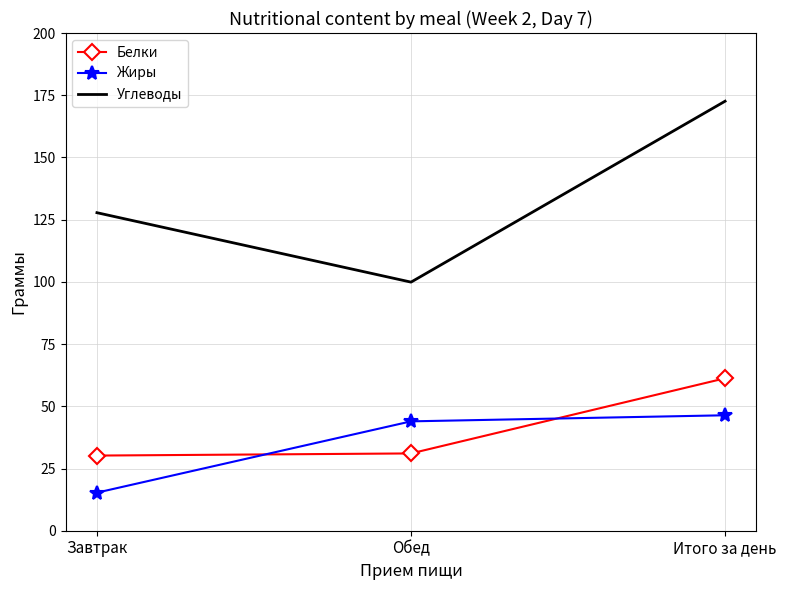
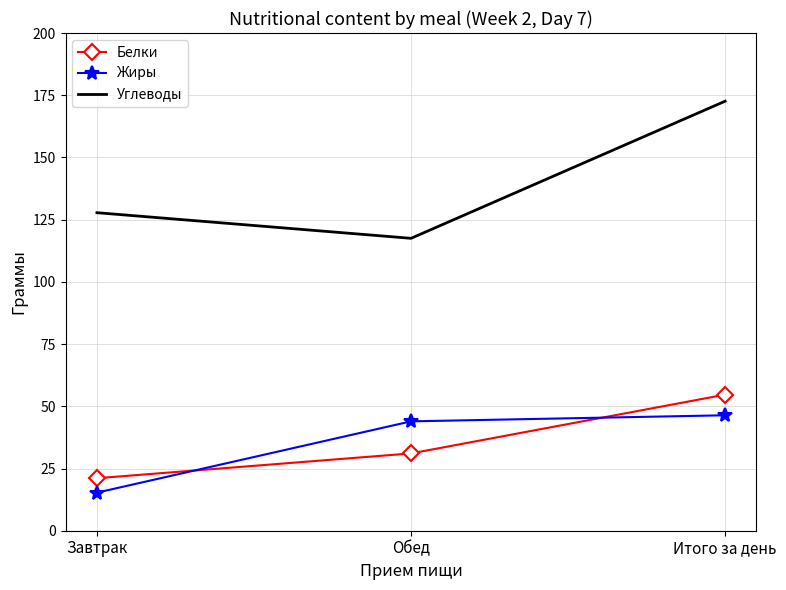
  {
    "Белки": {
-     "Завтрак": 30,
+     "Завтрак": 21,
      "Обед": 31,
-     "Итого за день": 61
+     "Итого за день": 55
    },
    "Жиры": {
      "Завтрак": 15,
      "Обед": 44,
      "Итого за день": 46
    },
    "Углеводы": {
      "Завтрак": 128,
-     "Обед": 100,
+     "Обед": 118,
      "Итого за день": 173
    }
  }
